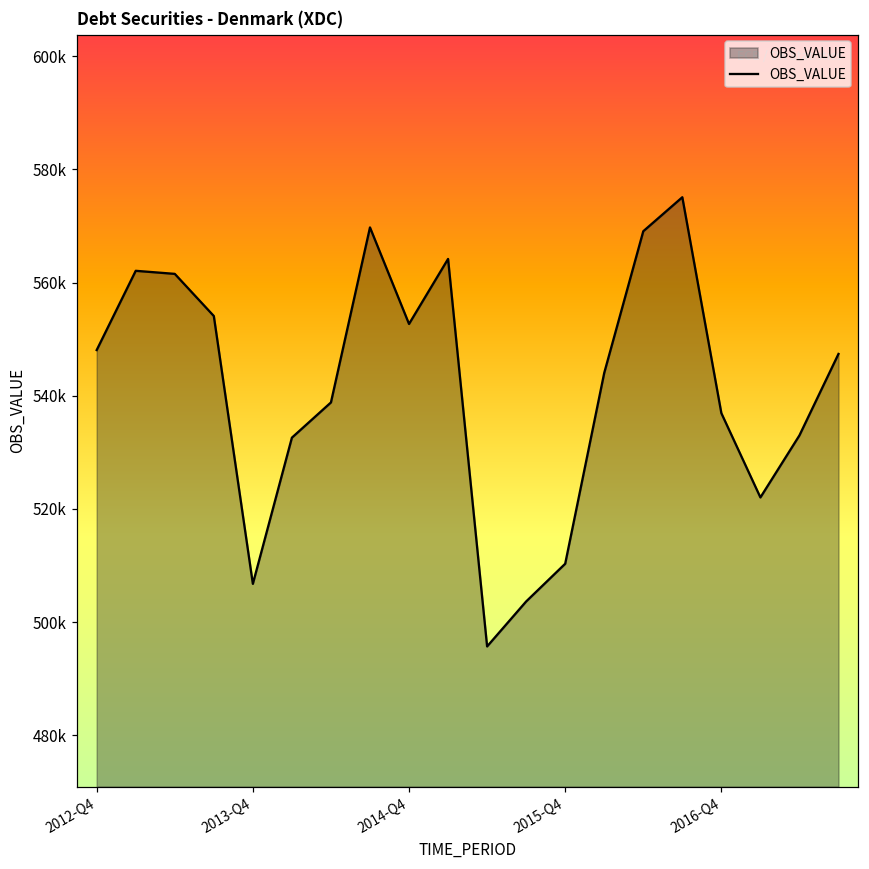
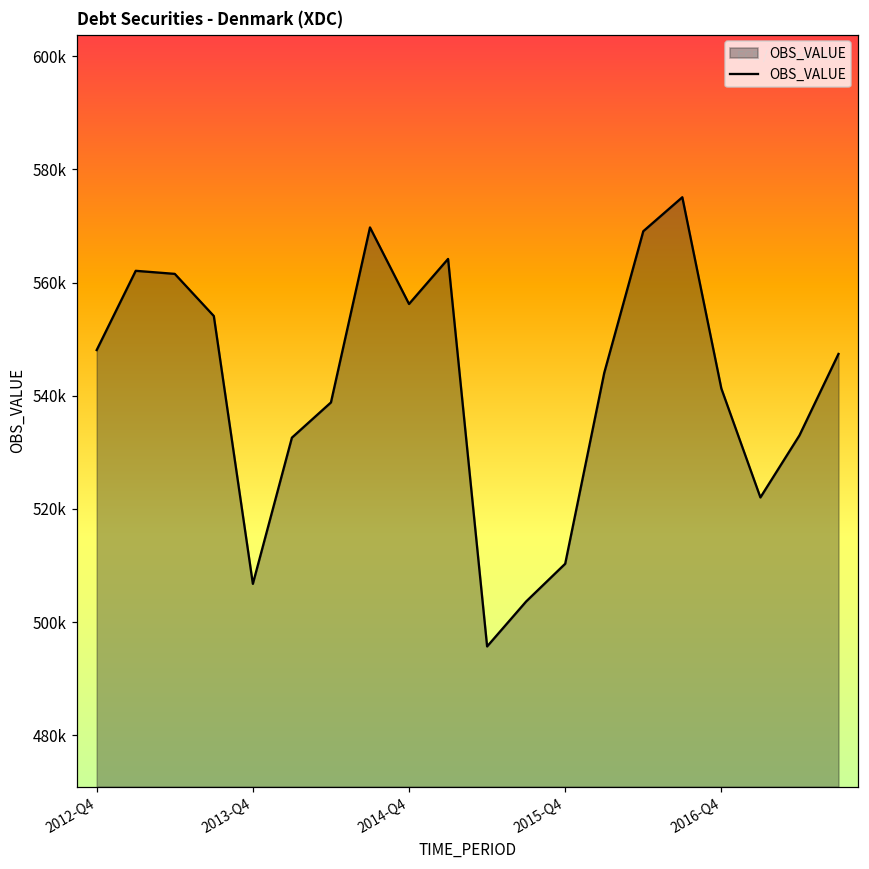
  {
    "2012-Q4": 548000,
    "2013-Q4": 507000,
-   "2014-Q4": 553000,
+   "2014-Q4": 556000,
    "2015-Q4": 510000,
-   "2016-Q4": 537000
+   "2016-Q4": 541000
  }
